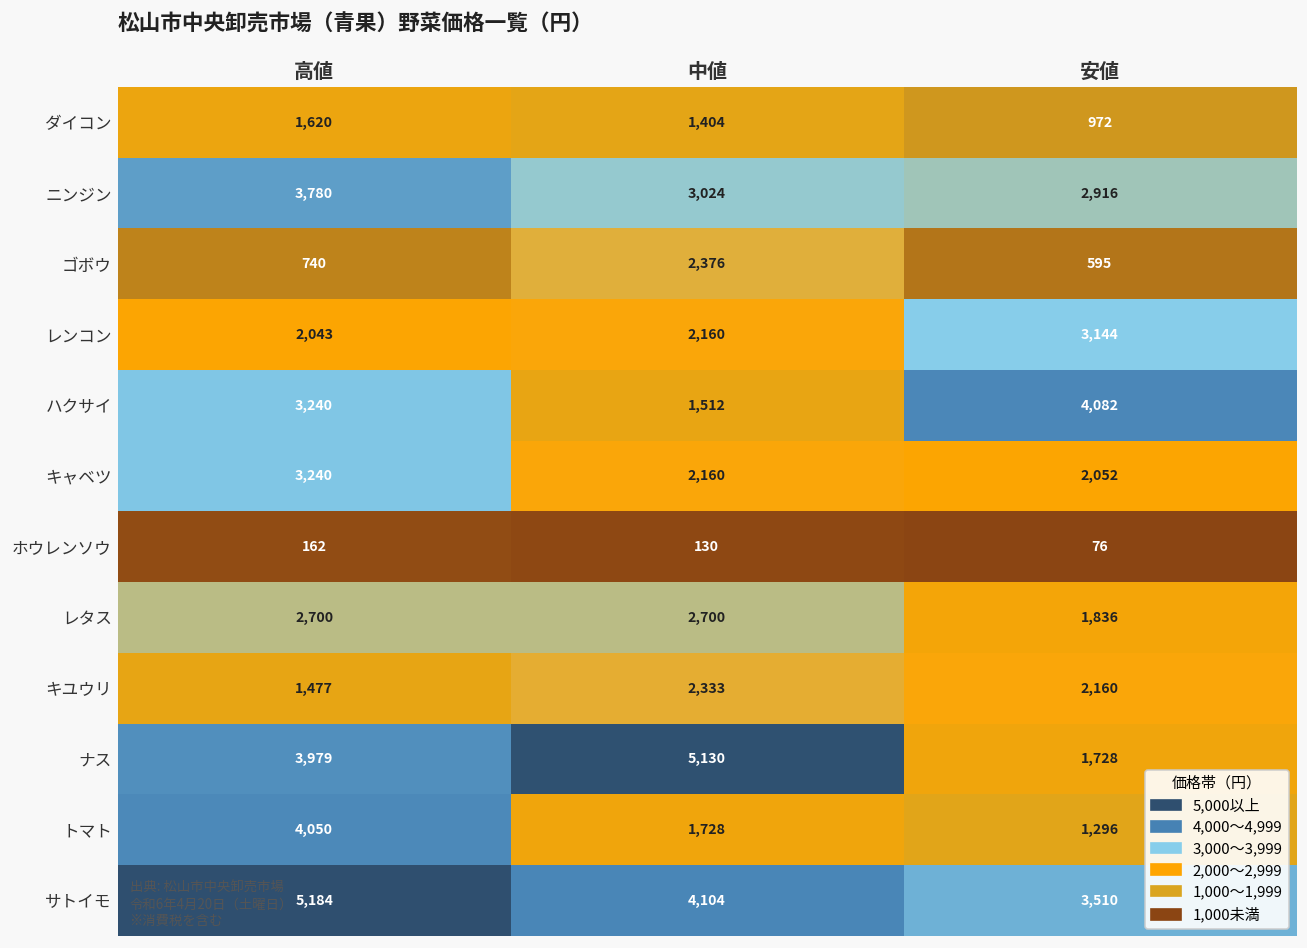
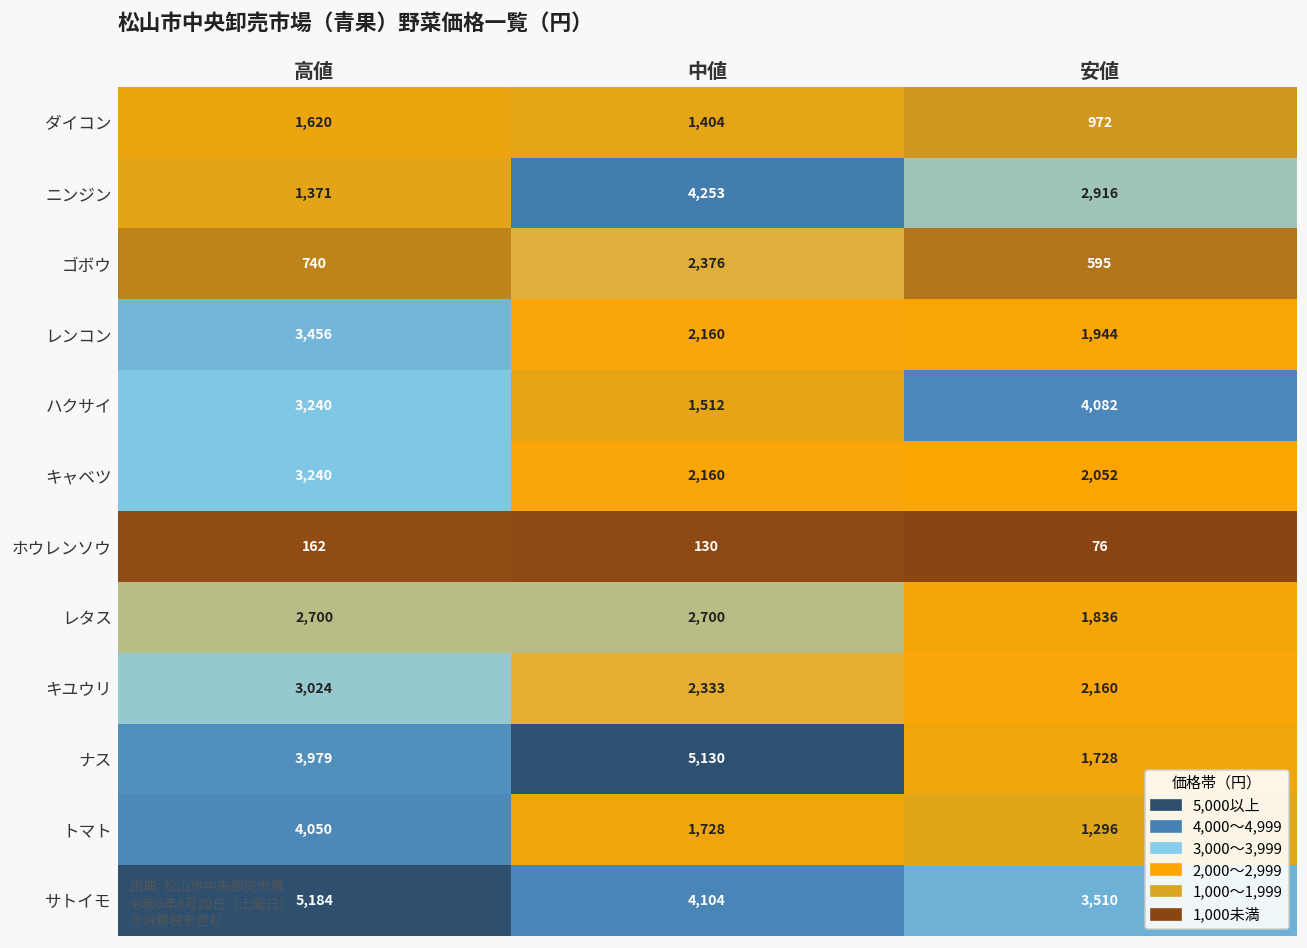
  {
    "ダイコン": {
      "高値": "1,620",
      "中値": "1,404",
      "安値": "972"
    },
    "ニンジン": {
-     "高値": "3,780",
-     "中値": "3,024",
+     "高値": "1,371",
+     "中値": "4,253",
      "安値": "2,916"
    },
    "ゴボウ": {
      "高値": "740",
      "中値": "2,376",
      "安値": "595"
    },
    "レンコン": {
-     "高値": "2,043",
+     "高値": "3,456",
      "中値": "2,160",
-     "安値": "3,144"
+     "安値": "1,944"
    },
    "ハクサイ": {
      "高値": "3,240",
      "中値": "1,512",
      "安値": "4,082"
    },
    "キャベツ": {
      "高値": "3,240",
      "中値": "2,160",
      "安値": "2,052"
    },
    "ホウレンソウ": {
      "高値": "162",
      "中値": "130",
      "安値": "76"
    },
    "レタス": {
      "高値": "2,700",
      "中値": "2,700",
      "安値": "1,836"
    },
    "キユウリ": {
-     "高値": "1,477",
+     "高値": "3,024",
      "中値": "2,333",
      "安値": "2,160"
    },
    "ナス": {
      "高値": "3,979",
      "中値": "5,130",
      "安値": "1,728"
    },
    "トマト": {
      "高値": "4,050",
      "中値": "1,728",
      "安値": "1,296"
    },
    "サトイモ": {
      "高値": "5,184",
      "中値": "4,104",
      "安値": "3,510"
    }
  }
